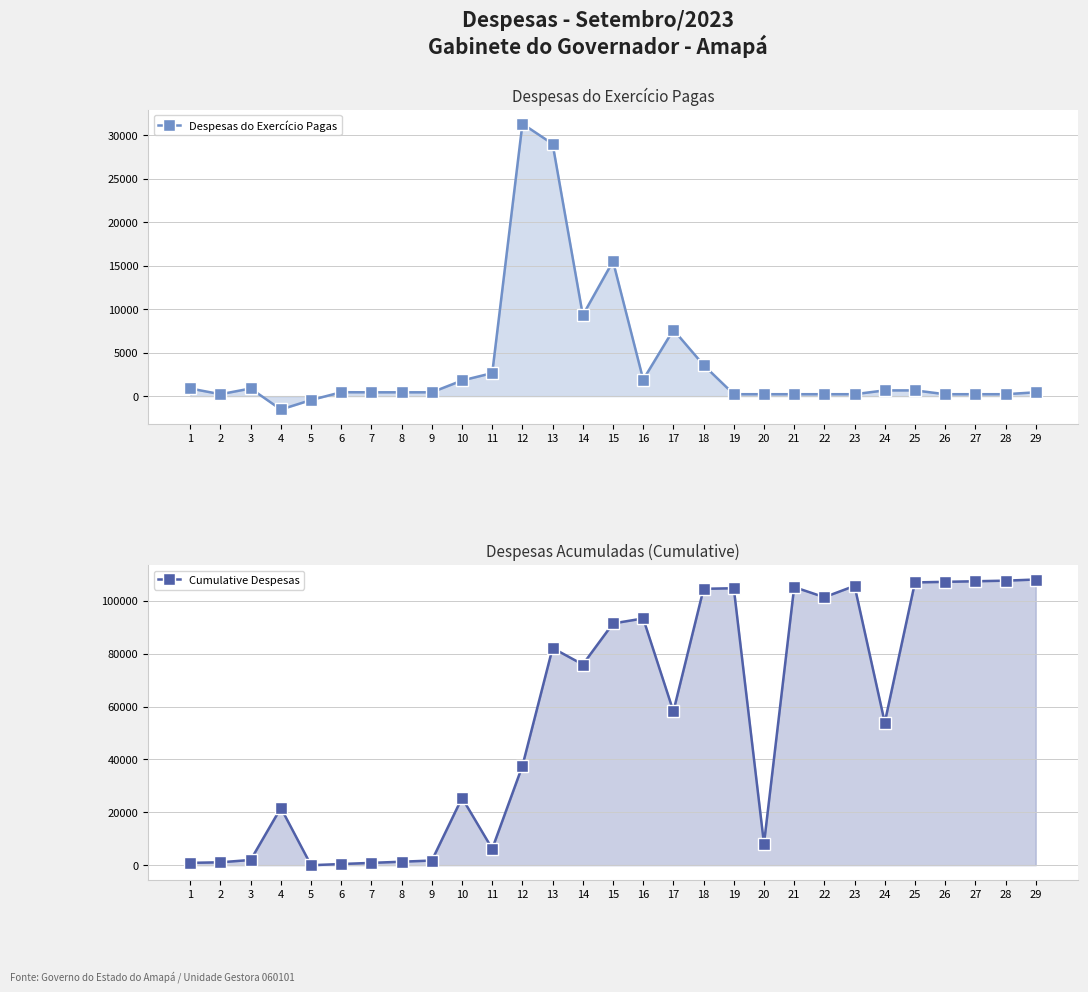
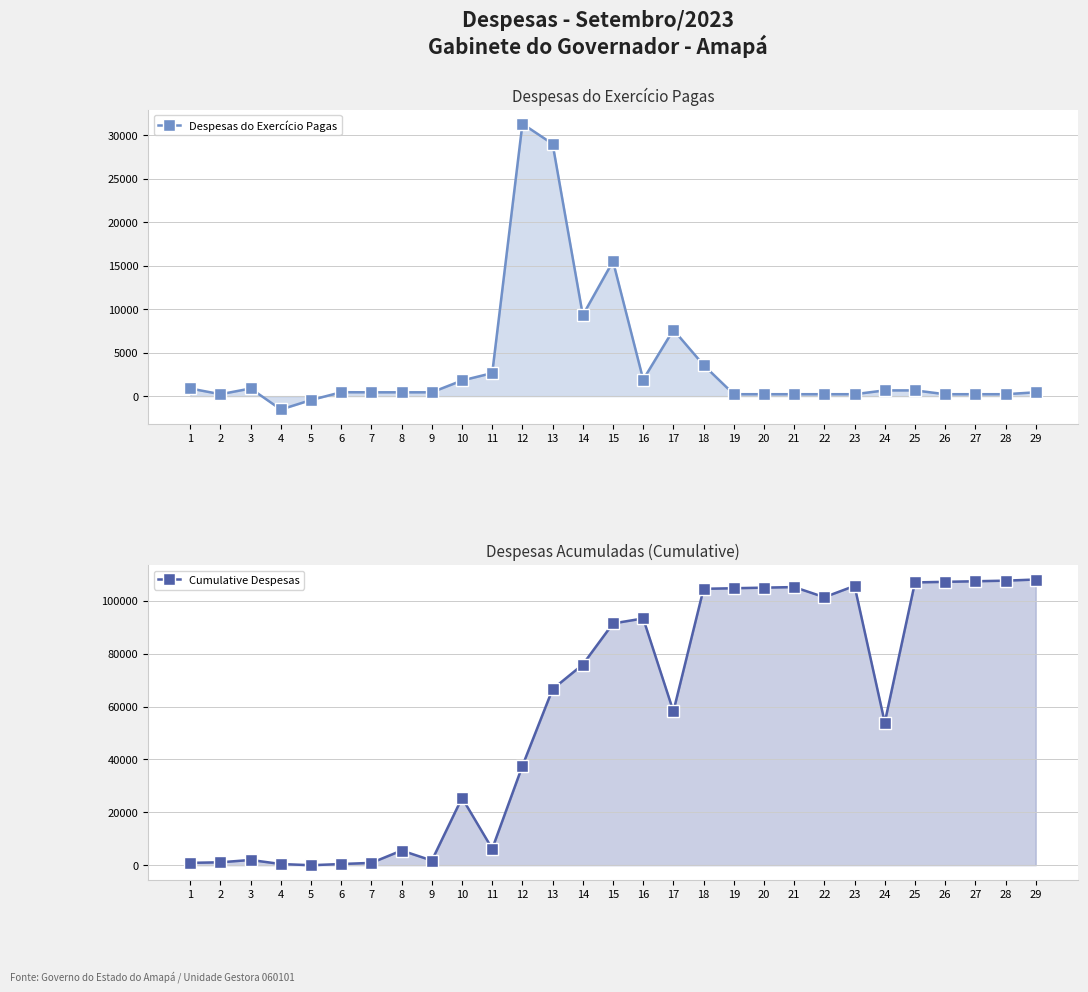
  {
    "Despesas Acumuladas (Cumulative)": {
      "1": 1000,
      "2": 1000,
      "3": 2000,
-     "4": 22000,
+     "4": 0,
      "5": 0,
      "6": 0,
      "7": 1000,
-     "8": 1000,
+     "8": 6000,
      "9": 2000,
      "10": 25000,
      "11": 6000,
      "12": 38000,
-     "13": 82000,
+     "13": 67000,
      "14": 76000,
      "15": 91000,
      "16": 93000,
      "17": 58000,
      "18": 105000,
      "19": 105000,
-     "20": 8000,
+     "20": 105000,
      "21": 105000,
      "22": 101000,
      "23": 106000,
      "24": 54000,
      "25": 107000,
      "26": 107000,
      "27": 107000,
      "28": 108000,
      "29": 108000
    }
  }
